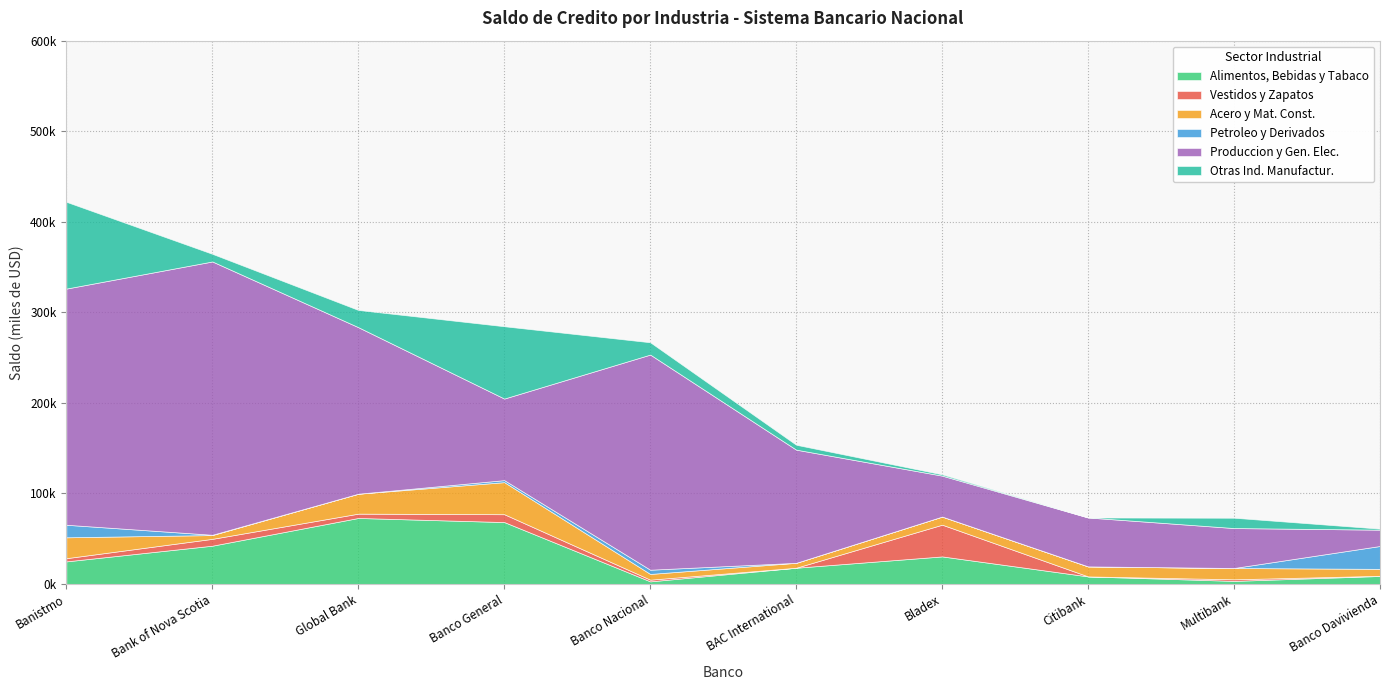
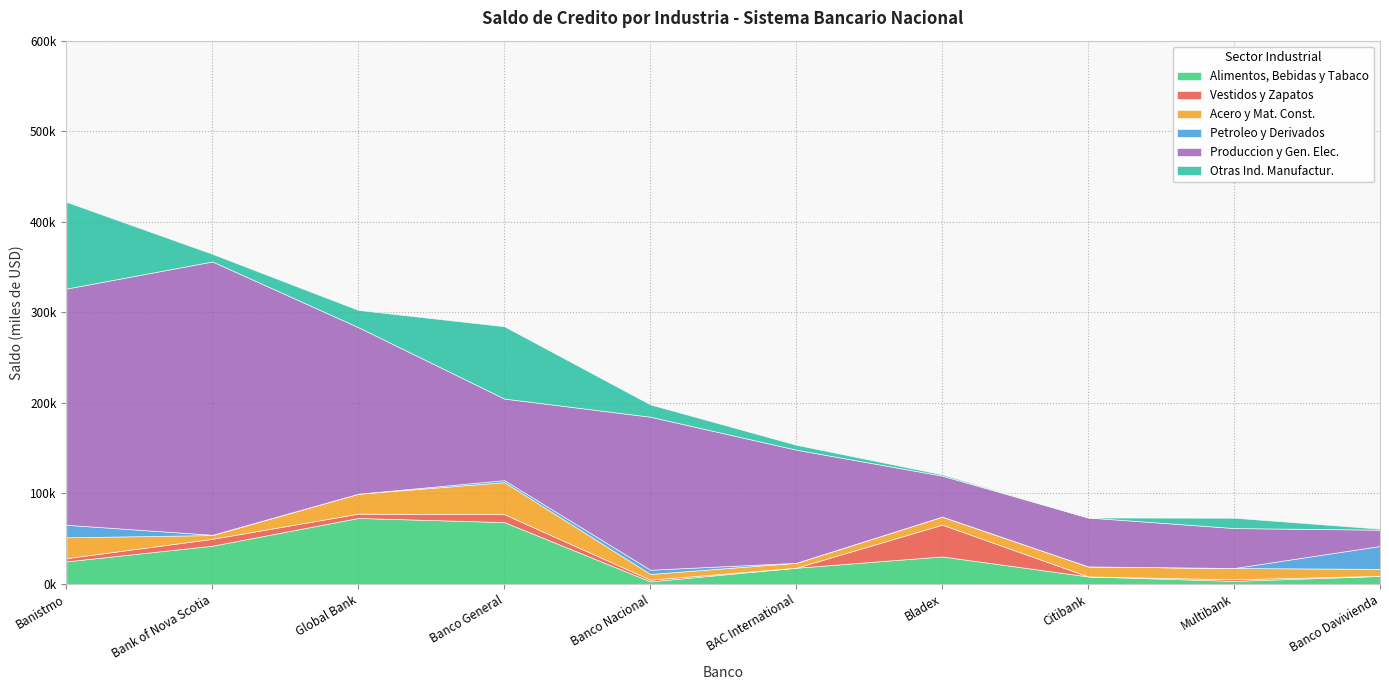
  {
    "Vestidos y Zapatos": {
      "Banistmo": 0,
      "Bank of Nova Scotia": 10000,
      "Global Bank": 0,
      "Banco General": 10000,
      "Bladex": 40000
    },
    "Acero y Mat. Const.": {
      "Banistmo": 20000,
      "Banco Nacional": 10000,
      "Banco Davivienda": 10000
    },
    "Petroleo y Derivados": {
      "Banistmo": 10000,
      "Banco Nacional": 0,
      "Banco Davivienda": 30000
    },
    "Produccion y Gen. Elec.": {
      "Banistmo": 260000,
      "Bank of Nova Scotia": 300000,
      "Global Bank": 180000,
      "Banco General": 90000,
-     "Banco Nacional": 240000,
+     "Banco Nacional": 170000,
      "BAC International": 120000,
      "Multibank": 40000
    }
  }
